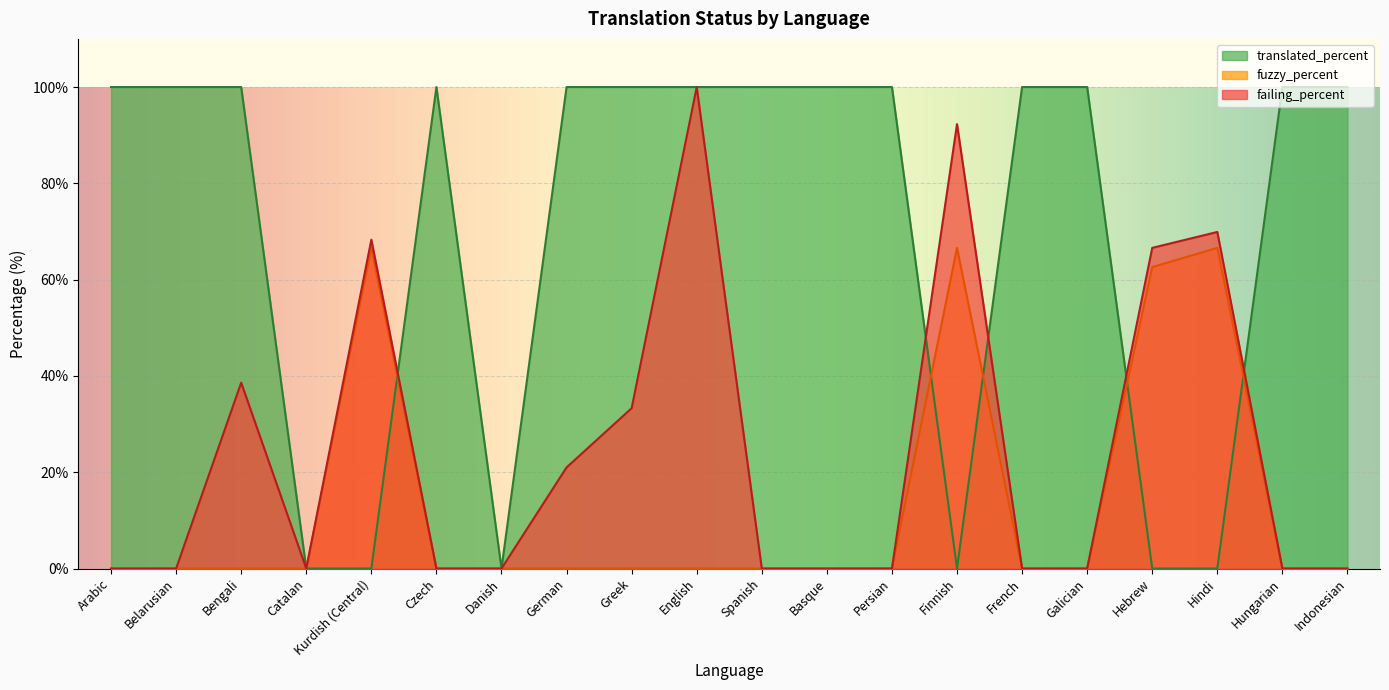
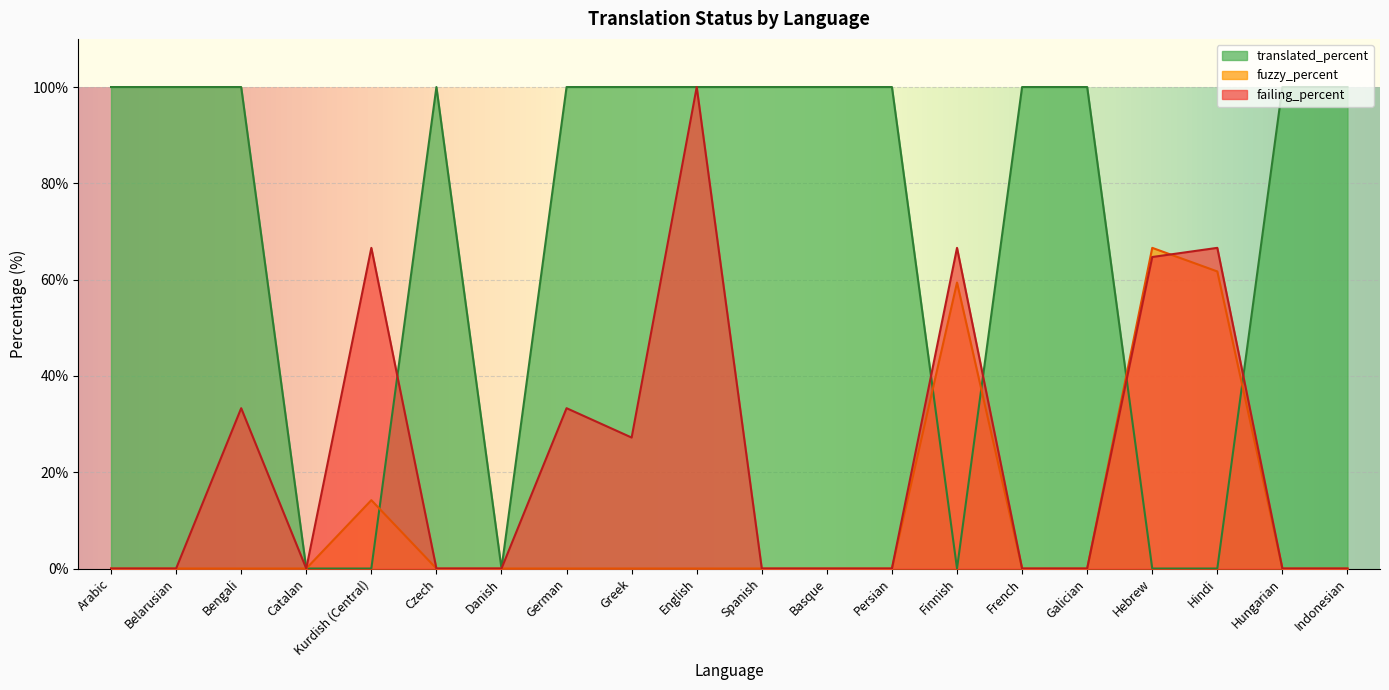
  {
    "translated_percent": {
      "Arabic": "100%",
      "Belarusian": "100%",
      "Bengali": "100%",
      "Kurdish (Central)": "0%",
      "Czech": "100%",
      "German": "100%",
      "Greek": "100%",
      "Spanish": "100%",
      "Basque": "100%",
      "Persian": "100%",
      "Finnish": "0%",
      "French": "100%",
      "Galician": "100%",
      "Hebrew": "0%",
      "Hindi": "0%"
    },
    "fuzzy_percent": {
      "Bengali": "0%",
-     "Kurdish (Central)": "67%",
+     "Kurdish (Central)": "14%",
      "German": "0%",
      "Greek": "0%",
      "English": "0%",
-     "Finnish": "67%",
-     "Hebrew": "63%",
-     "Hindi": "67%"
+     "Finnish": "59%",
+     "Hebrew": "67%",
+     "Hindi": "62%"
    },
    "failing_percent": {
-     "Bengali": "39%",
-     "Kurdish (Central)": "68%",
-     "German": "21%",
-     "Greek": "33%",
-     "Finnish": "92%",
-     "Hebrew": "67%",
-     "Hindi": "70%"
+     "Bengali": "33%",
+     "Kurdish (Central)": "67%",
+     "German": "33%",
+     "Greek": "27%",
+     "Finnish": "67%",
+     "Hebrew": "65%",
+     "Hindi": "67%"
    }
  }
